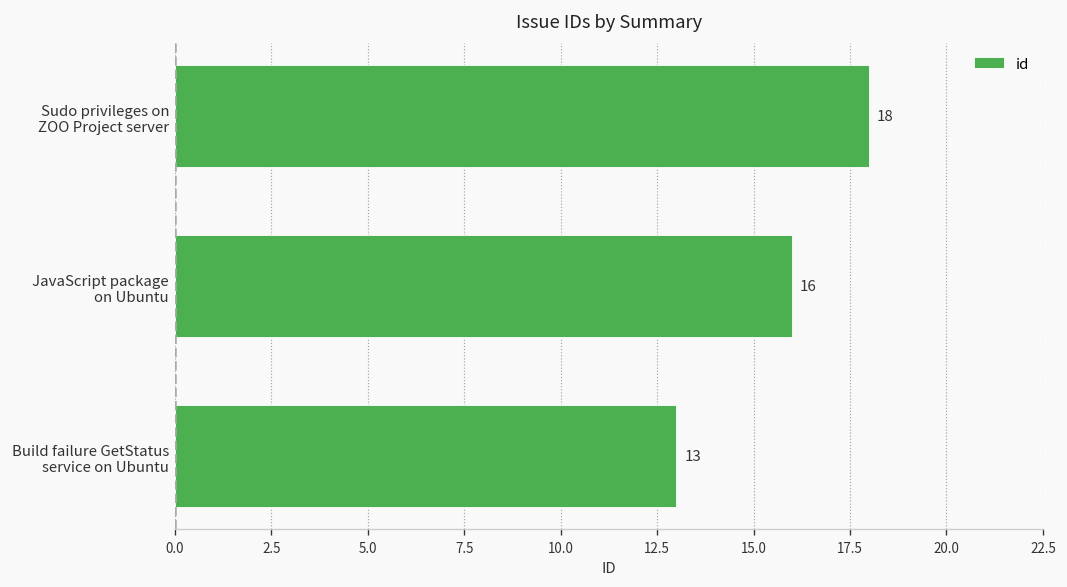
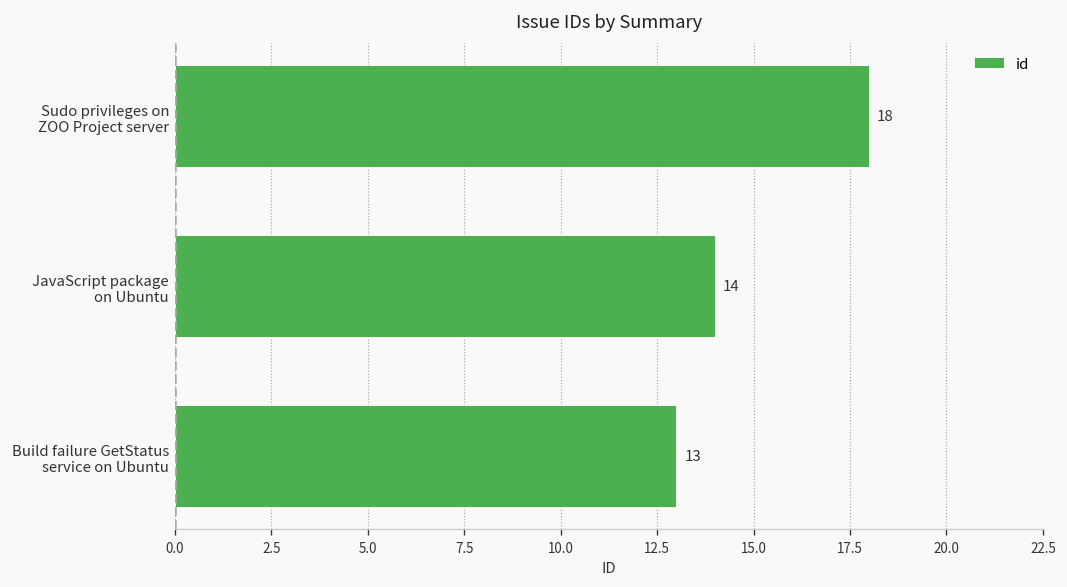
  {
    "Sudo privileges on ZOO Project server": 18,
-   "JavaScript package on Ubuntu": 16,
+   "JavaScript package on Ubuntu": 14,
    "Build failure GetStatus service on Ubuntu": 13
  }
